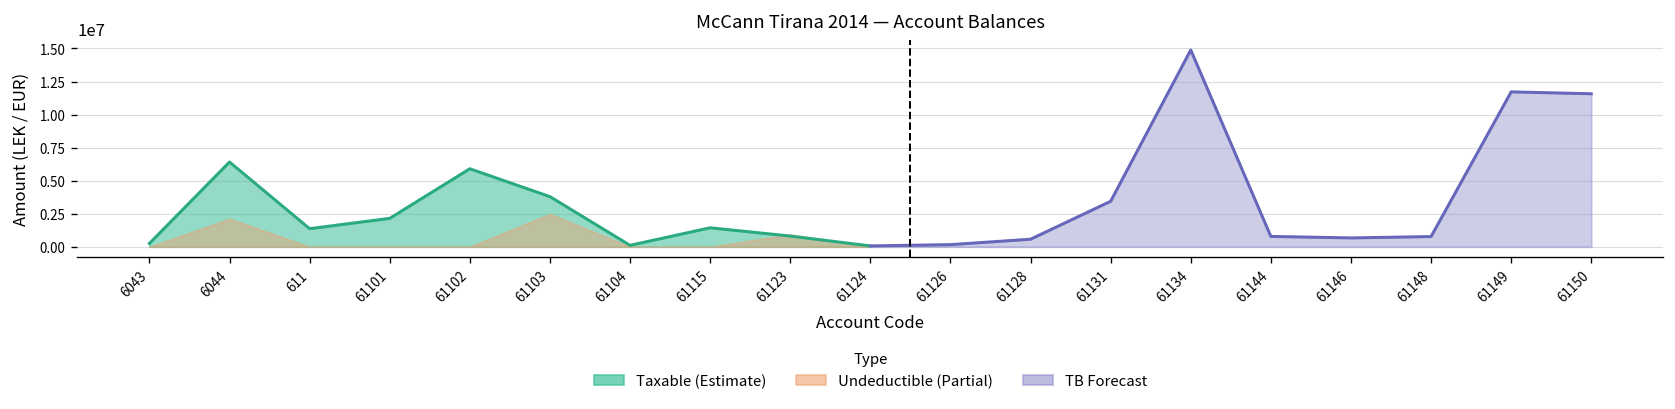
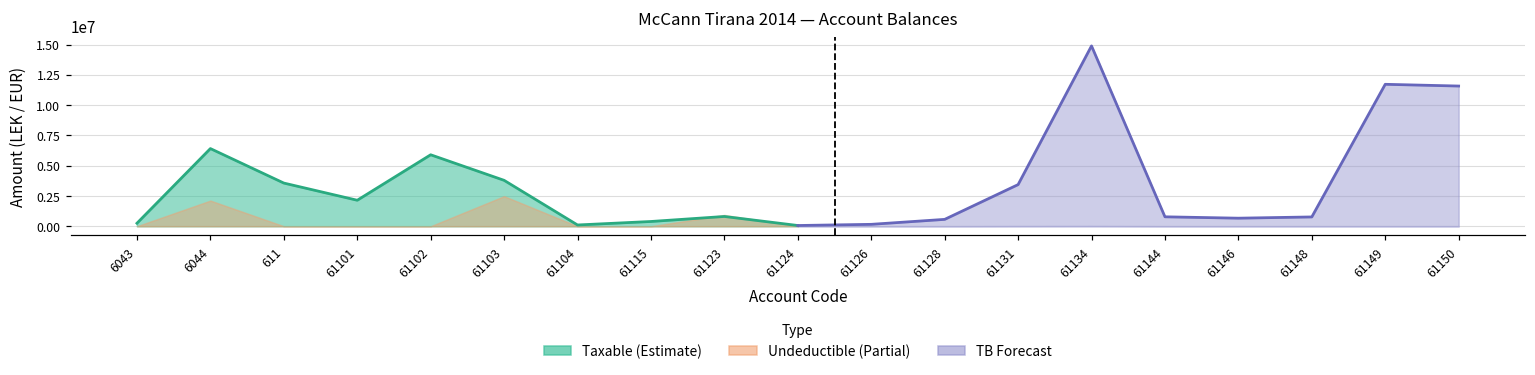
  {
    "Taxable (Estimate)": {
      "6043": 300000,
      "6044": 6400000,
-     "611": 1400000,
+     "611": 3600000,
      "61101": 2100000,
      "61102": 5900000,
      "61103": 3800000,
-     "61115": 1400000
+     "61115": 400000
    },
    "Undeductible (Partial)": {
      "6043": 0,
      "6044": 2100000,
      "611": 0,
      "61101": 0,
      "61102": 0,
      "61103": 2500000
    }
  }
